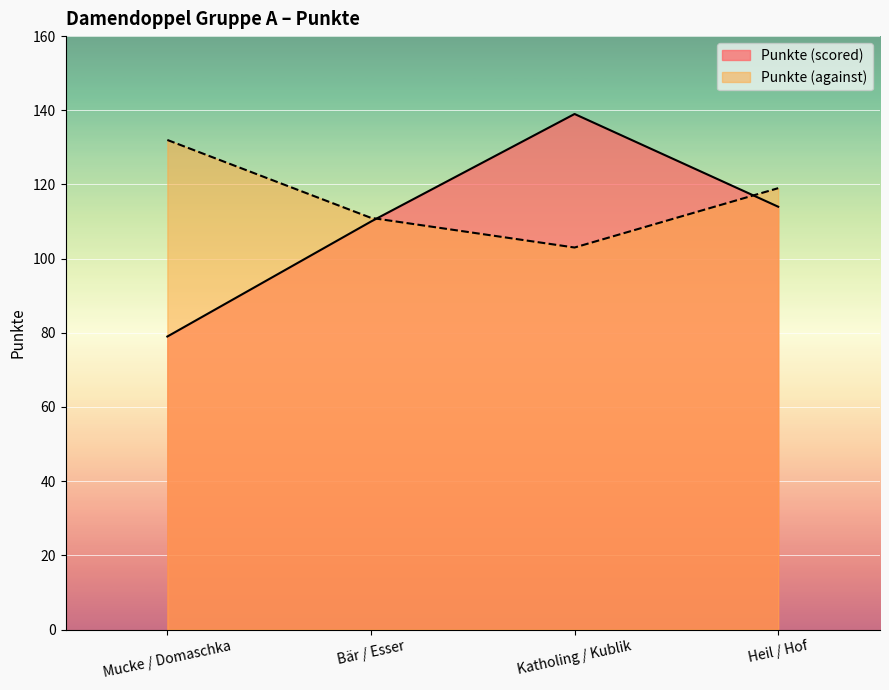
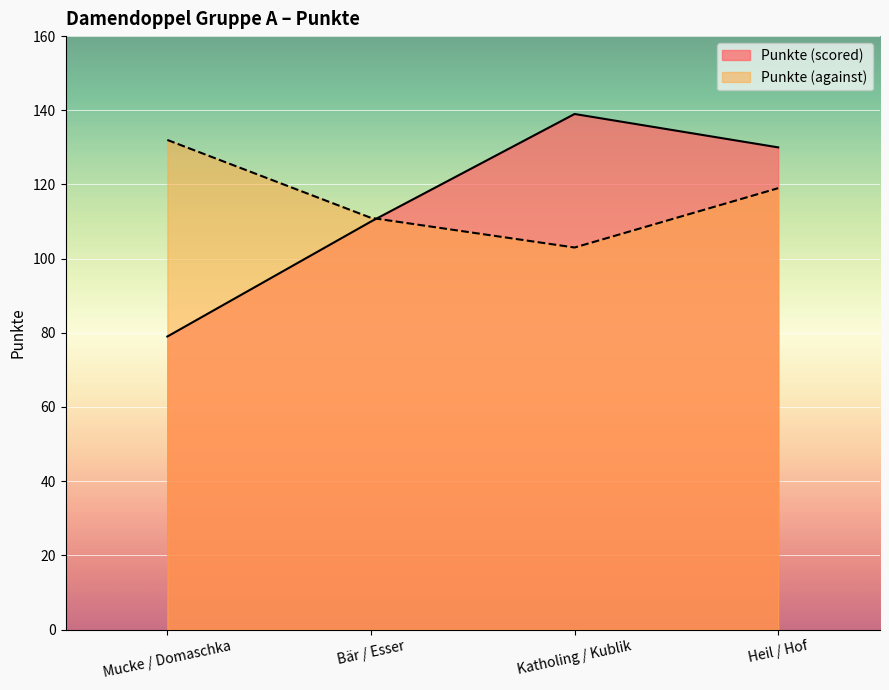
  {
    "Punkte (scored)": {
      "Mucke / Domaschka": 79,
      "Bär / Esser": 110,
      "Katholing / Kublik": 139,
-     "Heil / Hof": 114
+     "Heil / Hof": 130
    },
    "Punkte (against)": {
      "Mucke / Domaschka": 132,
      "Bär / Esser": 111,
      "Katholing / Kublik": 103,
      "Heil / Hof": 119
    }
  }
